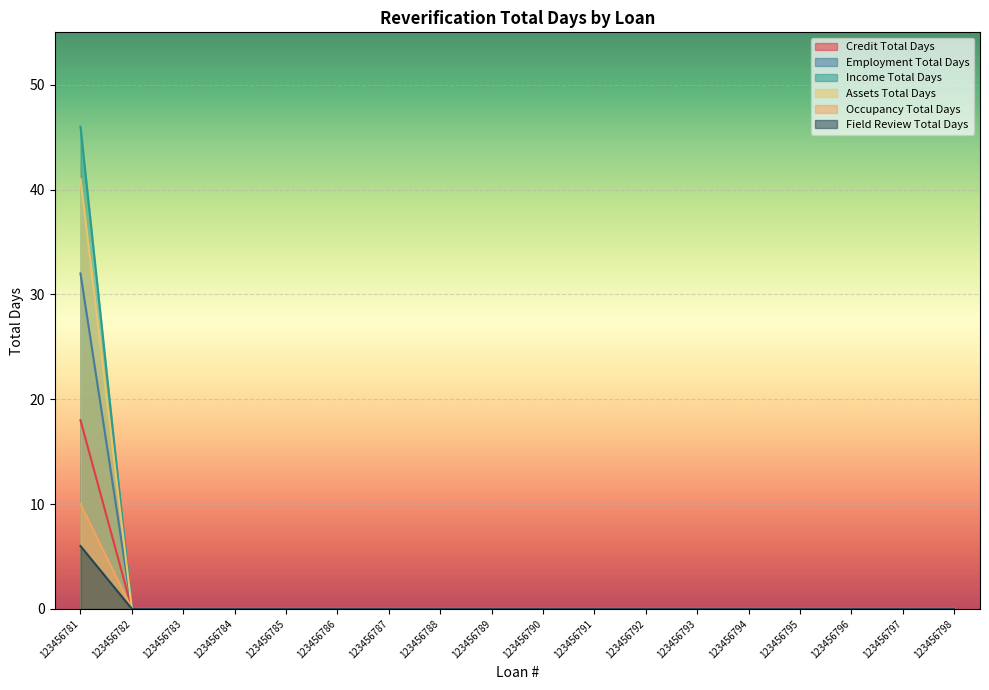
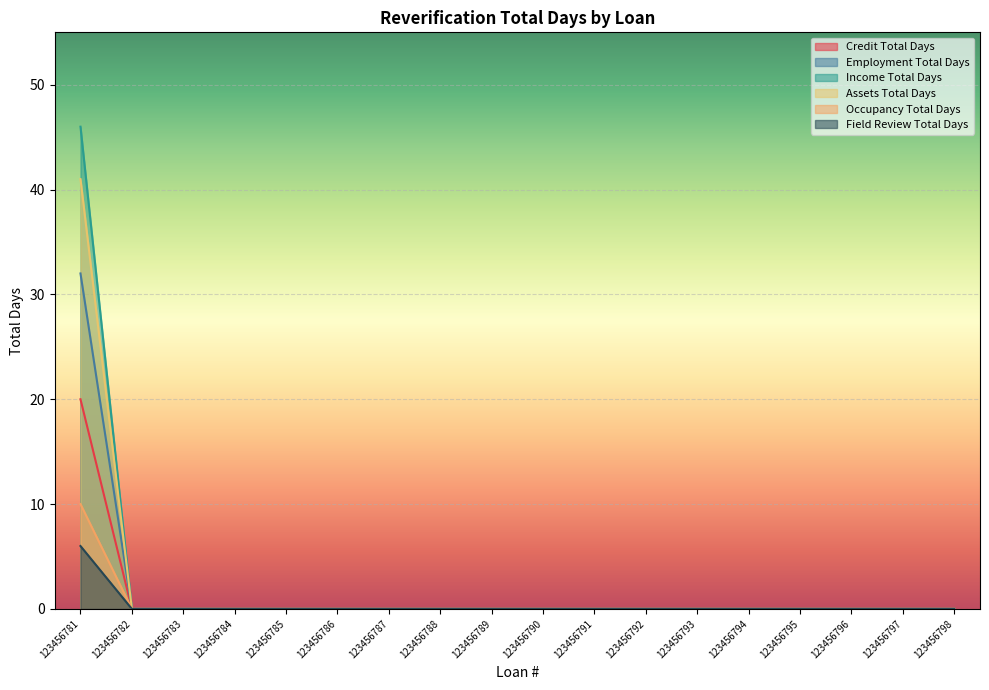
  {
    "Credit Total Days": {
-     "123456781": 18
+     "123456781": 20
    },
    "Field Review Total Days": {
      "123456781": 6
    }
  }
